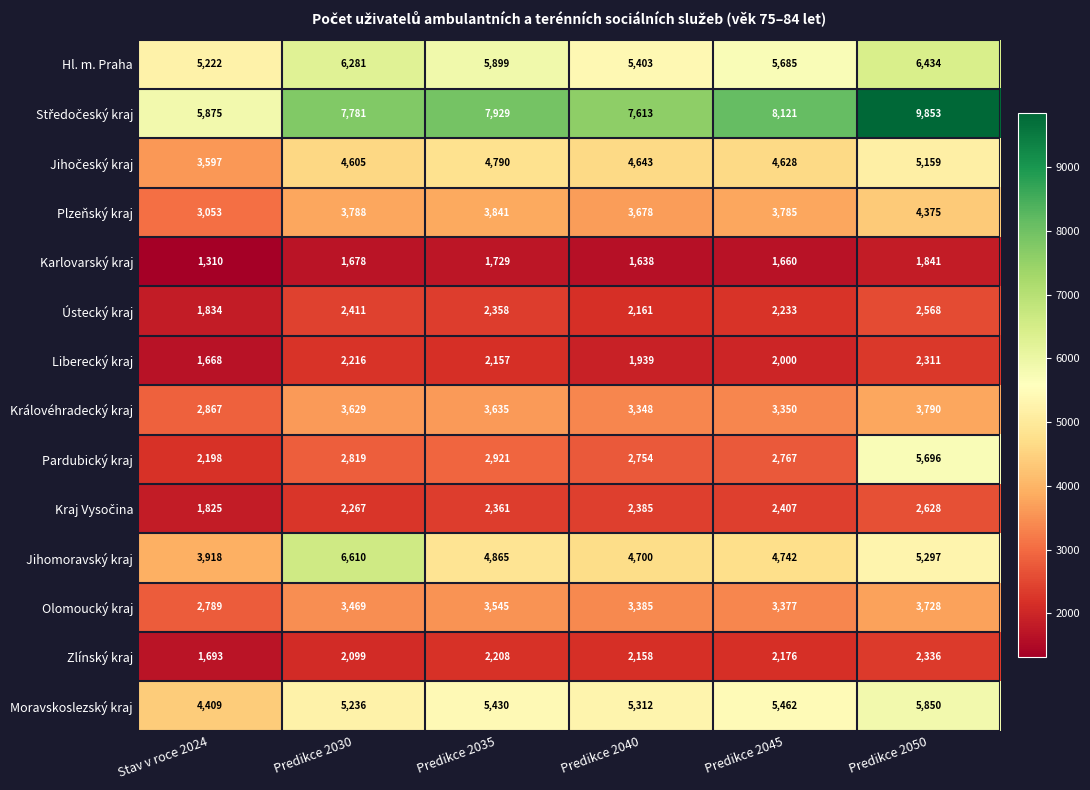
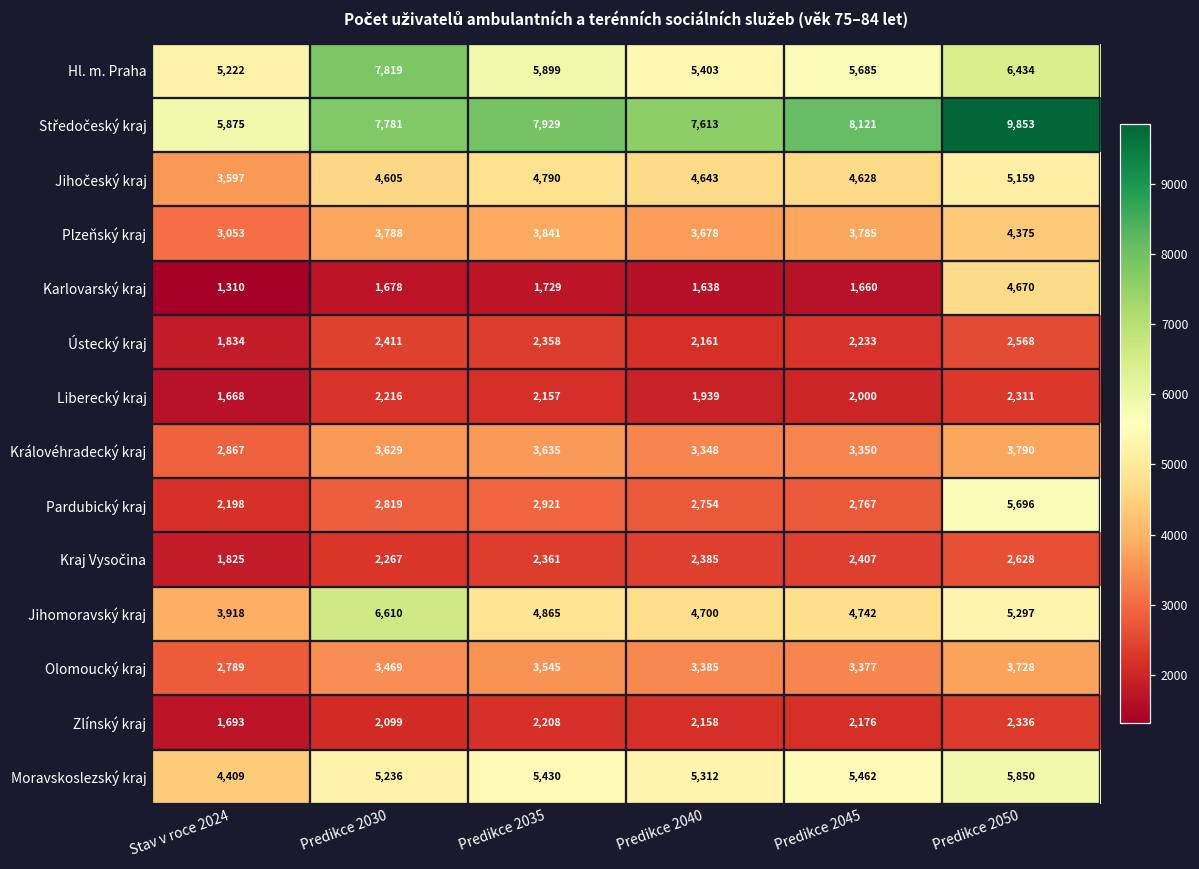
  {
    "Hl. m. Praha": {
      "Stav v roce 2024": "5,222",
-     "Predikce 2030": "6,281",
+     "Predikce 2030": "7,819",
      "Predikce 2035": "5,899",
      "Predikce 2040": "5,403",
      "Predikce 2045": "5,685",
      "Predikce 2050": "6,434"
    },
    "Středočeský kraj": {
      "Stav v roce 2024": "5,875",
      "Predikce 2030": "7,781",
      "Predikce 2035": "7,929",
      "Predikce 2040": "7,613",
      "Predikce 2045": "8,121",
      "Predikce 2050": "9,853"
    },
    "Jihočeský kraj": {
      "Stav v roce 2024": "3,597",
      "Predikce 2030": "4,605",
      "Predikce 2035": "4,790",
      "Predikce 2040": "4,643",
      "Predikce 2045": "4,628",
      "Predikce 2050": "5,159"
    },
    "Plzeňský kraj": {
      "Stav v roce 2024": "3,053",
      "Predikce 2030": "3,788",
      "Predikce 2035": "3,841",
      "Predikce 2040": "3,678",
      "Predikce 2045": "3,785",
      "Predikce 2050": "4,375"
    },
    "Karlovarský kraj": {
      "Stav v roce 2024": "1,310",
      "Predikce 2030": "1,678",
      "Predikce 2035": "1,729",
      "Predikce 2040": "1,638",
      "Predikce 2045": "1,660",
-     "Predikce 2050": "1,841"
+     "Predikce 2050": "4,670"
    },
    "Ústecký kraj": {
      "Stav v roce 2024": "1,834",
      "Predikce 2030": "2,411",
      "Predikce 2035": "2,358",
      "Predikce 2040": "2,161",
      "Predikce 2045": "2,233",
      "Predikce 2050": "2,568"
    },
    "Liberecký kraj": {
      "Stav v roce 2024": "1,668",
      "Predikce 2030": "2,216",
      "Predikce 2035": "2,157",
      "Predikce 2040": "1,939",
      "Predikce 2045": "2,000",
      "Predikce 2050": "2,311"
    },
    "Královéhradecký kraj": {
      "Stav v roce 2024": "2,867",
      "Predikce 2030": "3,629",
      "Predikce 2035": "3,635",
      "Predikce 2040": "3,348",
      "Predikce 2045": "3,350",
      "Predikce 2050": "3,790"
    },
    "Pardubický kraj": {
      "Stav v roce 2024": "2,198",
      "Predikce 2030": "2,819",
      "Predikce 2035": "2,921",
      "Predikce 2040": "2,754",
      "Predikce 2045": "2,767",
      "Predikce 2050": "5,696"
    },
    "Kraj Vysočina": {
      "Stav v roce 2024": "1,825",
      "Predikce 2030": "2,267",
      "Predikce 2035": "2,361",
      "Predikce 2040": "2,385",
      "Predikce 2045": "2,407",
      "Predikce 2050": "2,628"
    },
    "Jihomoravský kraj": {
      "Stav v roce 2024": "3,918",
      "Predikce 2030": "6,610",
      "Predikce 2035": "4,865",
      "Predikce 2040": "4,700",
      "Predikce 2045": "4,742",
      "Predikce 2050": "5,297"
    },
    "Olomoucký kraj": {
      "Stav v roce 2024": "2,789",
      "Predikce 2030": "3,469",
      "Predikce 2035": "3,545",
      "Predikce 2040": "3,385",
      "Predikce 2045": "3,377",
      "Predikce 2050": "3,728"
    },
    "Zlínský kraj": {
      "Stav v roce 2024": "1,693",
      "Predikce 2030": "2,099",
      "Predikce 2035": "2,208",
      "Predikce 2040": "2,158",
      "Predikce 2045": "2,176",
      "Predikce 2050": "2,336"
    },
    "Moravskoslezský kraj": {
      "Stav v roce 2024": "4,409",
      "Predikce 2030": "5,236",
      "Predikce 2035": "5,430",
      "Predikce 2040": "5,312",
      "Predikce 2045": "5,462",
      "Predikce 2050": "5,850"
    }
  }
